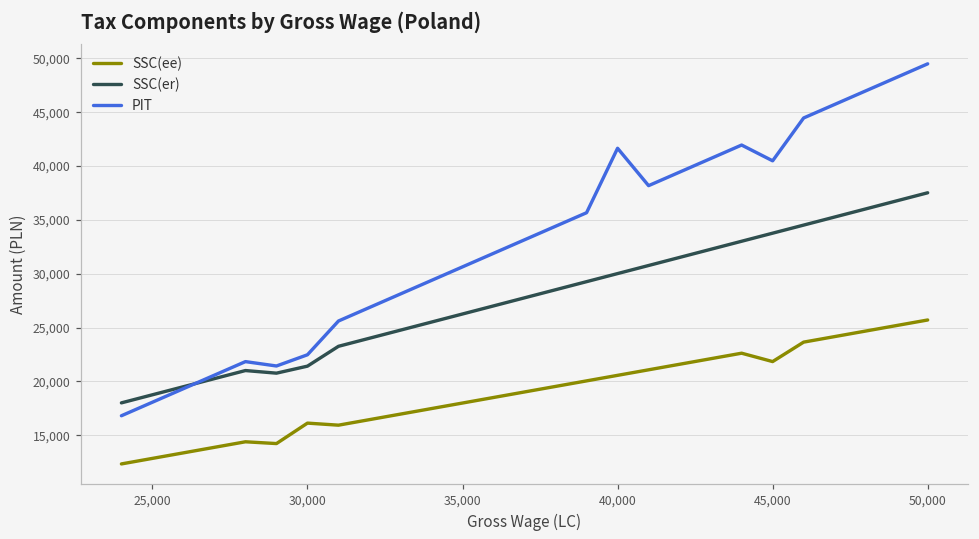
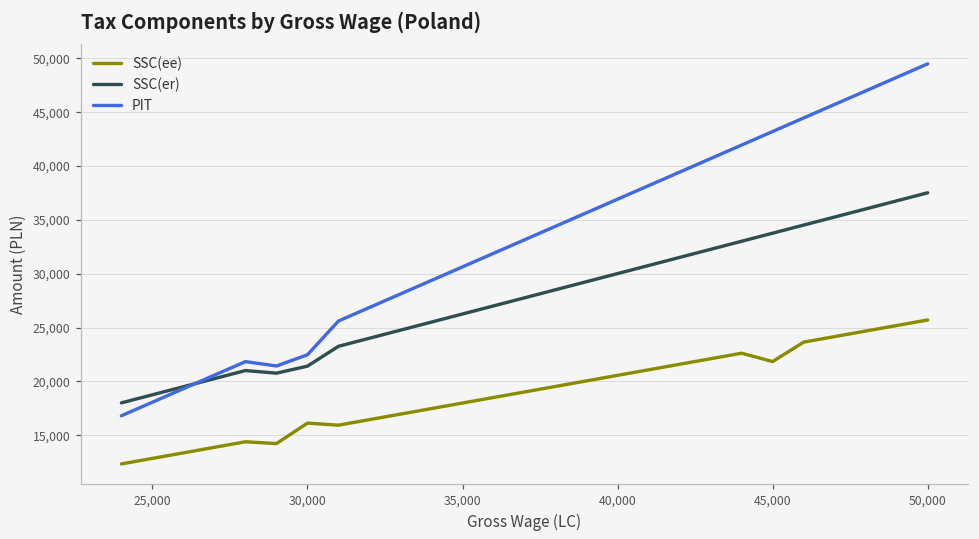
  {
    "SSC(ee)": {
      "25,000": "13,000",
      "30,000": "16,000",
      "35,000": "18,000",
      "40,000": "21,000",
      "45,000": "22,000",
      "50,000": "26,000"
    },
    "SSC(er)": {
      "25,000": "19,000",
      "30,000": "21,000",
      "35,000": "26,000",
      "40,000": "30,000",
      "45,000": "34,000",
      "50,000": "38,000"
    },
    "PIT": {
      "25,000": "18,000",
      "30,000": "22,000",
      "35,000": "31,000",
-     "40,000": "42,000",
-     "45,000": "40,000",
+     "40,000": "37,000",
+     "45,000": "43,000",
      "50,000": "49,000"
    }
  }
